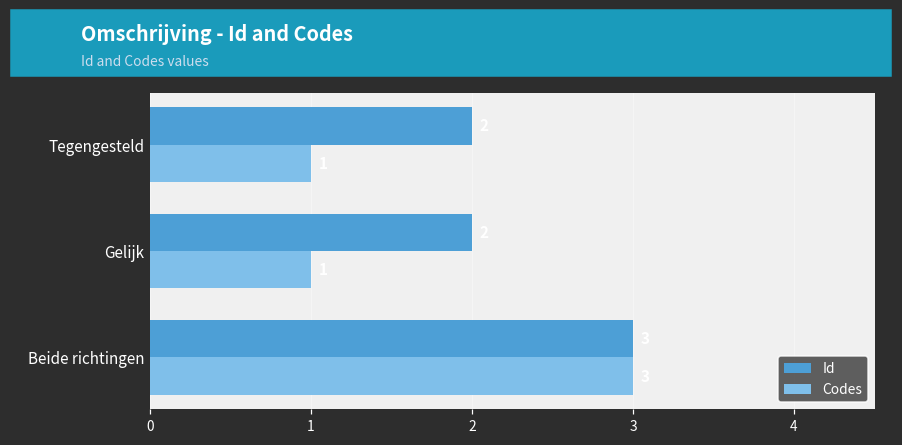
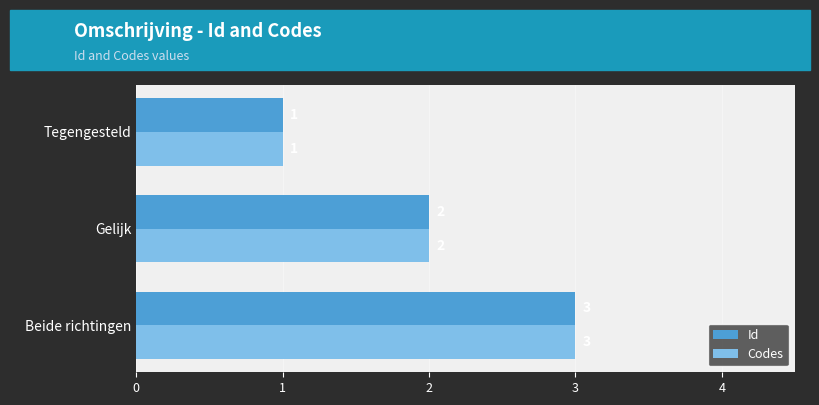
  {
    "Id": {
-     "Tegengesteld": 2,
+     "Tegengesteld": 1,
      "Gelijk": 2,
      "Beide richtingen": 3
    },
    "Codes": {
      "Tegengesteld": 1,
-     "Gelijk": 1,
+     "Gelijk": 2,
      "Beide richtingen": 3
    }
  }
